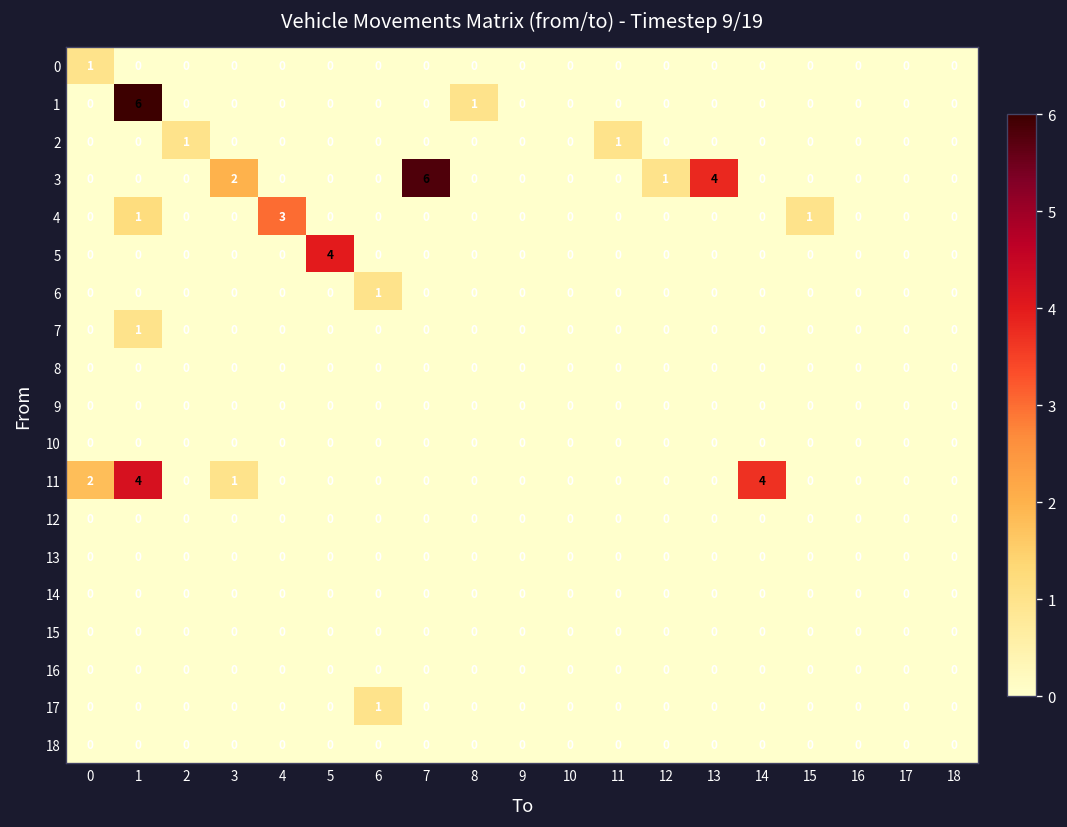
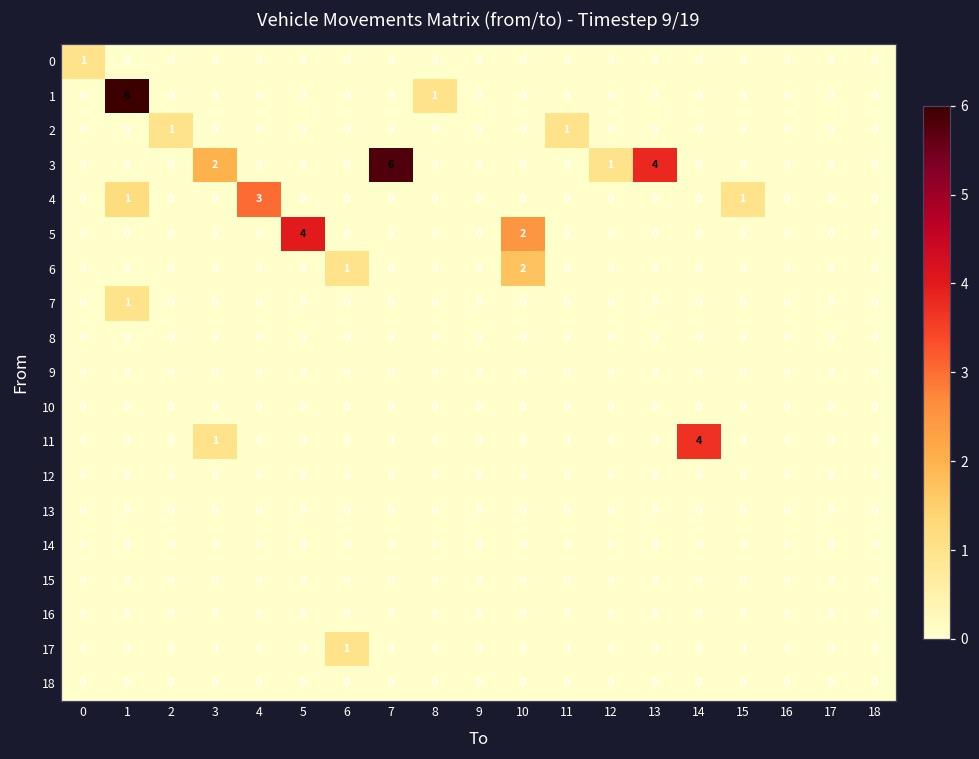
  {
    "5": {
      "0": 0,
      "1": 0,
      "2": 0,
      "3": 0,
      "4": 0,
      "5": 4,
      "6": 0,
      "7": 0,
      "8": 0,
      "9": 0,
-     "10": 0,
+     "10": 2,
      "11": 0,
      "12": 0,
      "13": 0
    },
    "6": {
      "0": 0,
      "1": 0,
      "2": 0,
      "3": 0,
      "4": 0,
      "5": 0,
      "6": 1,
      "7": 0,
      "8": 0,
      "9": 0,
-     "10": 0,
+     "10": 2,
      "11": 0,
      "12": 0,
      "13": 0
    },
    "11": {
-     "0": 2,
-     "1": 4,
+     "0": 0,
+     "1": 0,
      "2": 0,
      "3": 1,
      "4": 0,
      "5": 0,
      "6": 0,
      "7": 0,
      "8": 0,
      "9": 0,
      "10": 0,
      "11": 0,
      "12": 0,
      "13": 0,
      "14": 4
    }
  }
